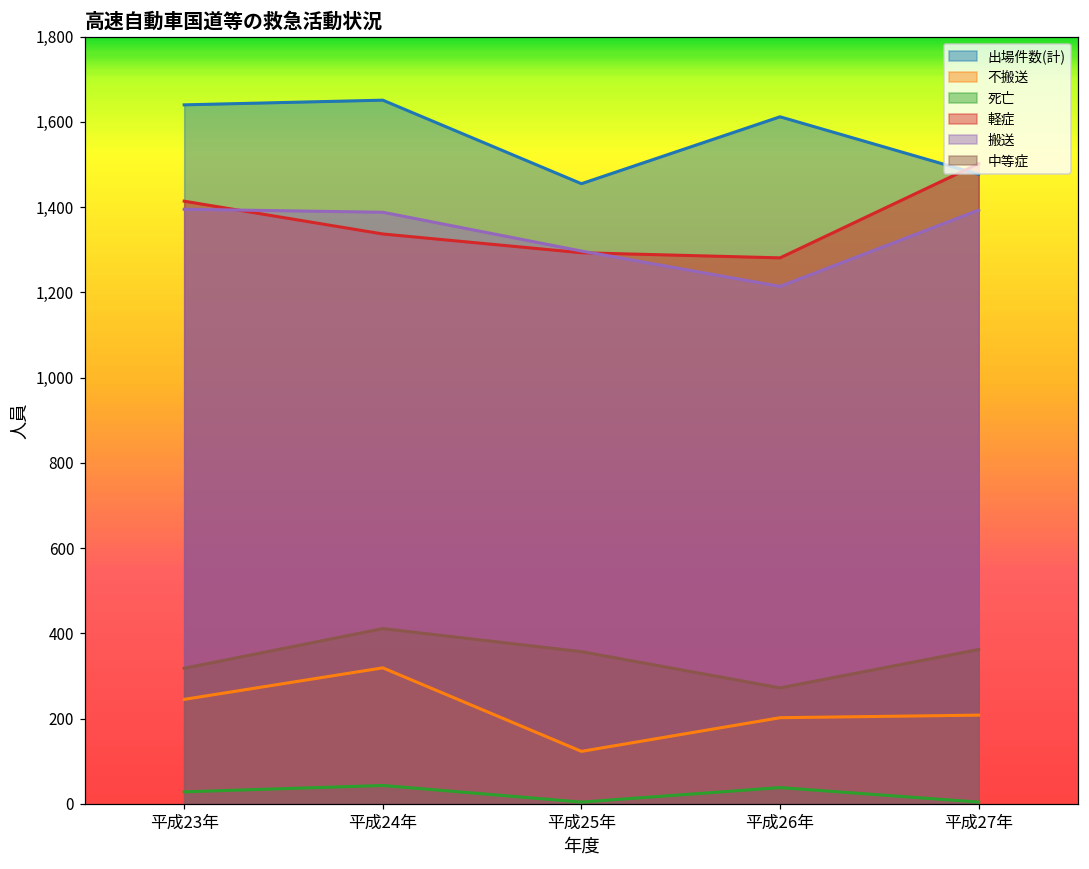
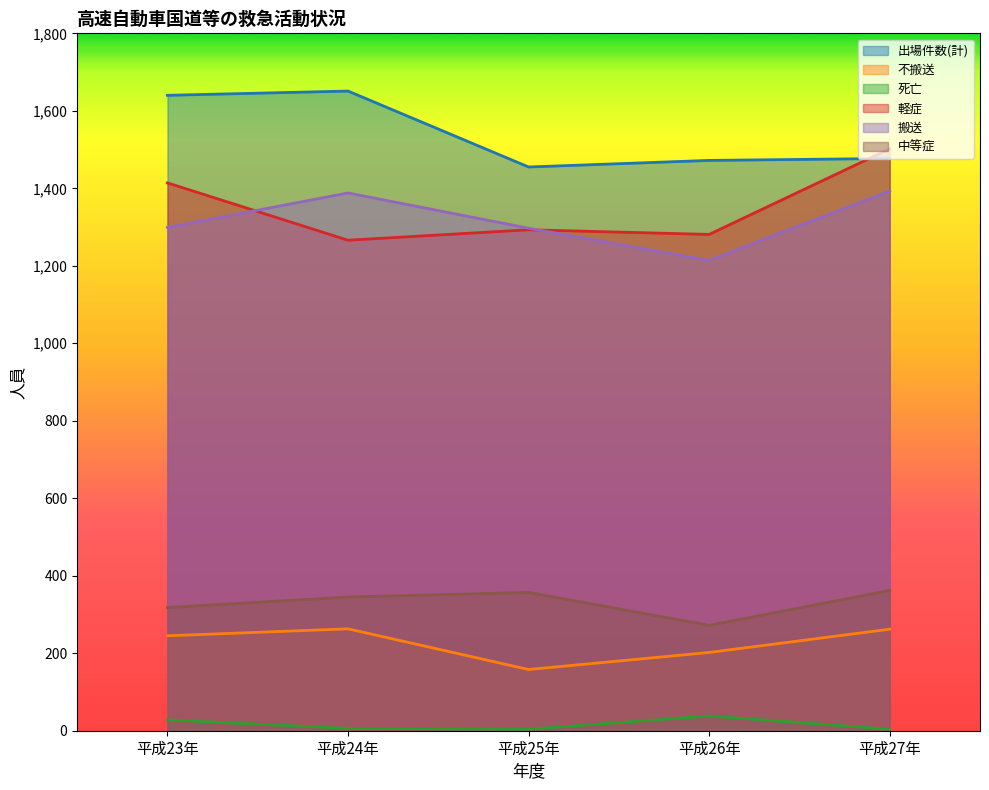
  {
    "出場件数(計)": {
      "平成23年": "1,640",
      "平成24年": "1,650",
      "平成25年": "1,460",
-     "平成26年": "1,610"
+     "平成26年": "1,470"
    },
    "不搬送": {
      "平成23年": "250",
-     "平成24年": "320",
-     "平成25年": "120",
+     "平成24年": "260",
+     "平成25年": "160",
      "平成26年": "200",
-     "平成27年": "210"
+     "平成27年": "260"
    },
    "死亡": {
      "平成23年": "30",
-     "平成24年": "40",
+     "平成24年": "10",
      "平成25年": "0",
      "平成26年": "40",
      "平成27年": "0"
    },
    "軽症": {
      "平成23年": "1,410",
-     "平成24年": "1,340",
+     "平成24年": "1,270",
      "平成26年": "1,280"
    },
    "搬送": {
-     "平成23年": "1,400",
+     "平成23年": "1,300",
      "平成24年": "1,390",
      "平成26年": "1,210",
      "平成27年": "1,390"
    },
    "中等症": {
      "平成23年": "320",
-     "平成24年": "410",
+     "平成24年": "350",
      "平成25年": "360",
      "平成26年": "270",
      "平成27年": "360"
    }
  }
